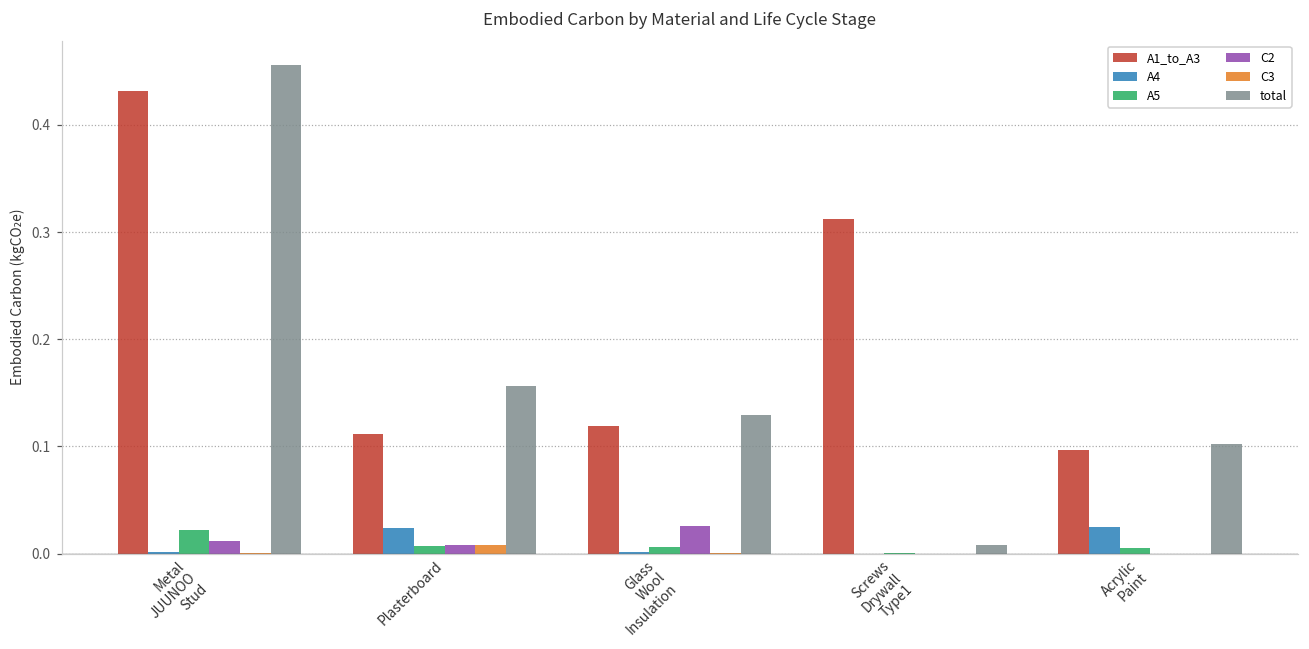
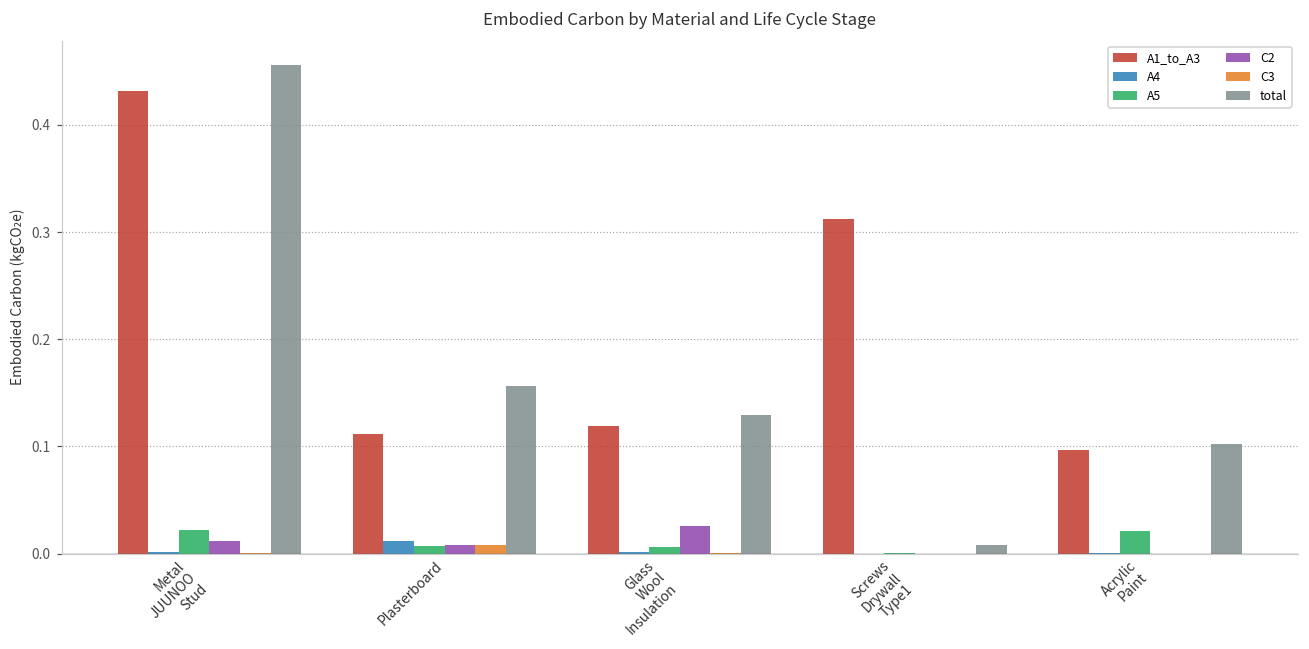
  {
    "A1_to_A3": {
      "Metal JUUNOO Stud": 0.43,
      "Plasterboard": 0.11,
      "Glass Wool Insulation": 0.12,
      "Screws Drywall Type1": 0.31,
      "Acrylic Paint": 0.10
    },
    "A4": {
-     "Plasterboard": 0.02,
-     "Acrylic Paint": 0.02
+     "Plasterboard": 0.01,
+     "Acrylic Paint": 0.00
    },
    "A5": {
      "Metal JUUNOO Stud": 0.02,
      "Plasterboard": 0.01,
      "Glass Wool Insulation": 0.01,
-     "Acrylic Paint": 0.00
+     "Acrylic Paint": 0.02
    },
    "C2": {
      "Metal JUUNOO Stud": 0.01,
      "Plasterboard": 0.01,
      "Glass Wool Insulation": 0.03
    },
    "C3": {
      "Plasterboard": 0.01
    },
    "total": {
      "Metal JUUNOO Stud": 0.46,
      "Plasterboard": 0.16,
      "Glass Wool Insulation": 0.13,
      "Screws Drywall Type1": 0.01,
      "Acrylic Paint": 0.10
    }
  }
